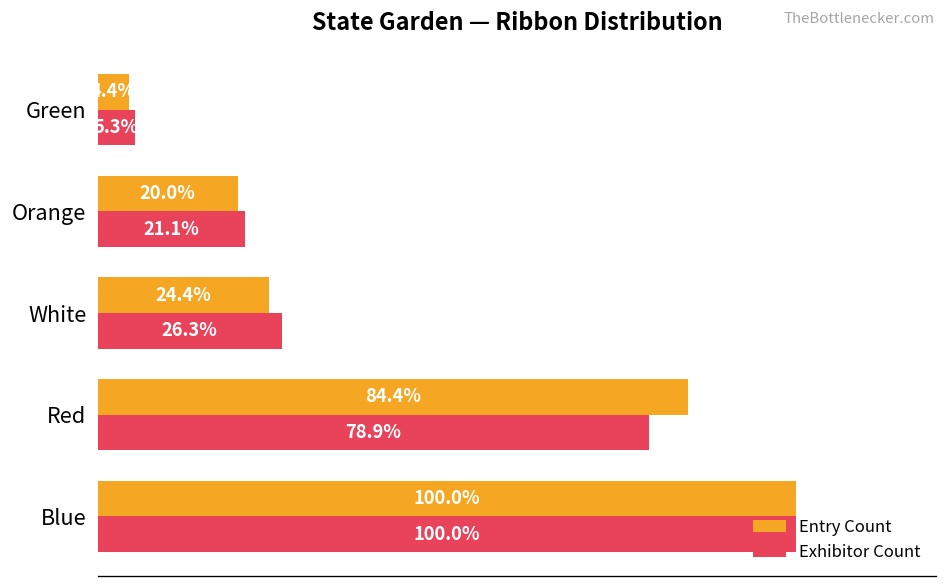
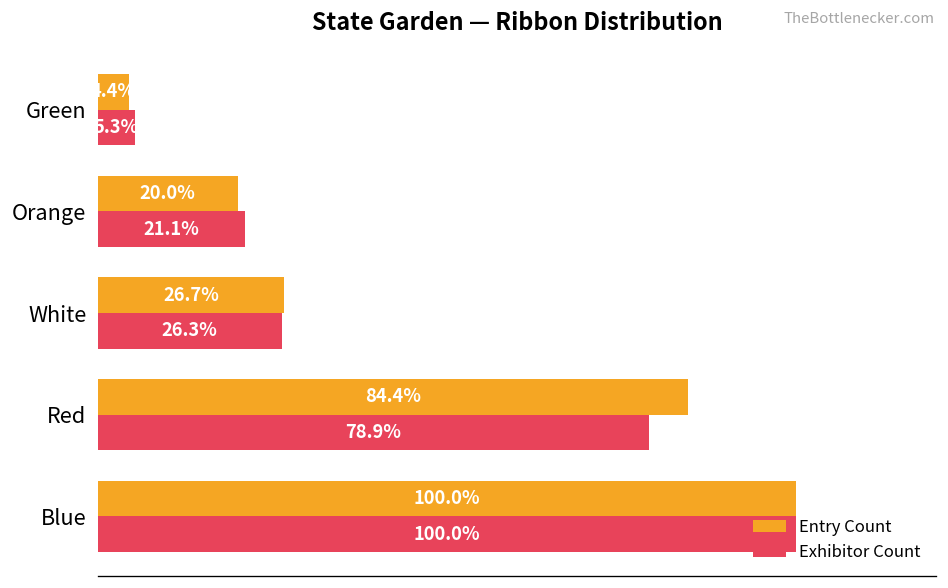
  {
    "Entry Count": {
      "Green": "4.4%",
      "Orange": "20.0%",
-     "White": "24.4%",
+     "White": "26.7%",
      "Red": "84.4%",
      "Blue": "100.0%"
    },
    "Exhibitor Count": {
      "Green": "5.3%",
      "Orange": "21.1%",
      "White": "26.3%",
      "Red": "78.9%",
      "Blue": "100.0%"
    }
  }
